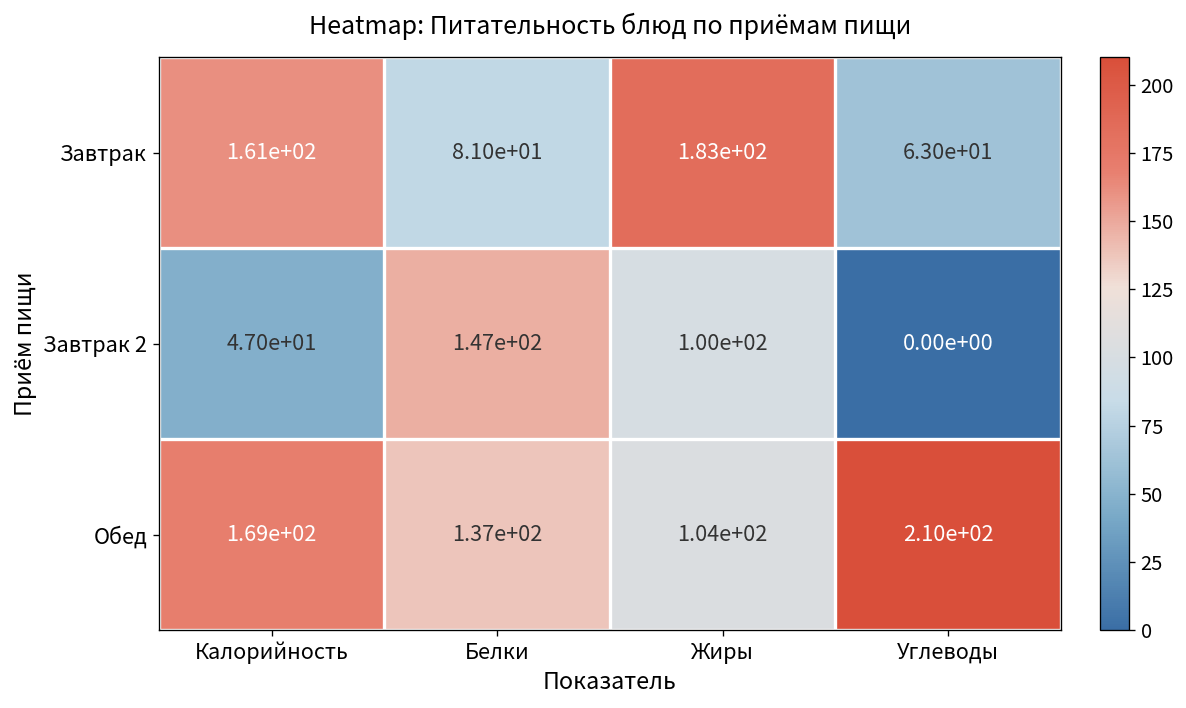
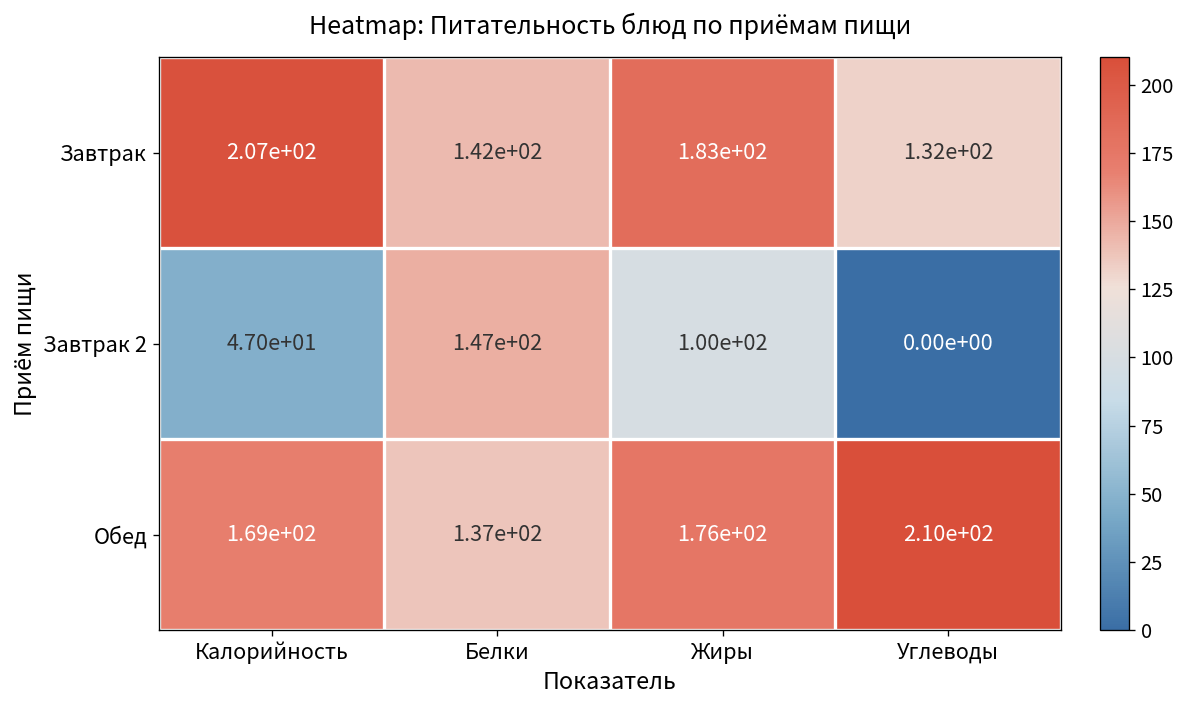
  {
    "Завтрак": {
-     "Калорийность": "1.61e+02",
-     "Белки": "8.10e+01",
+     "Калорийность": "2.07e+02",
+     "Белки": "1.42e+02",
      "Жиры": "1.83e+02",
-     "Углеводы": "6.30e+01"
+     "Углеводы": "1.32e+02"
    },
    "Завтрак 2": {
      "Калорийность": "4.70e+01",
      "Белки": "1.47e+02",
      "Жиры": "1.00e+02",
      "Углеводы": "0.00e+00"
    },
    "Обед": {
      "Калорийность": "1.69e+02",
      "Белки": "1.37e+02",
-     "Жиры": "1.04e+02",
+     "Жиры": "1.76e+02",
      "Углеводы": "2.10e+02"
    }
  }
